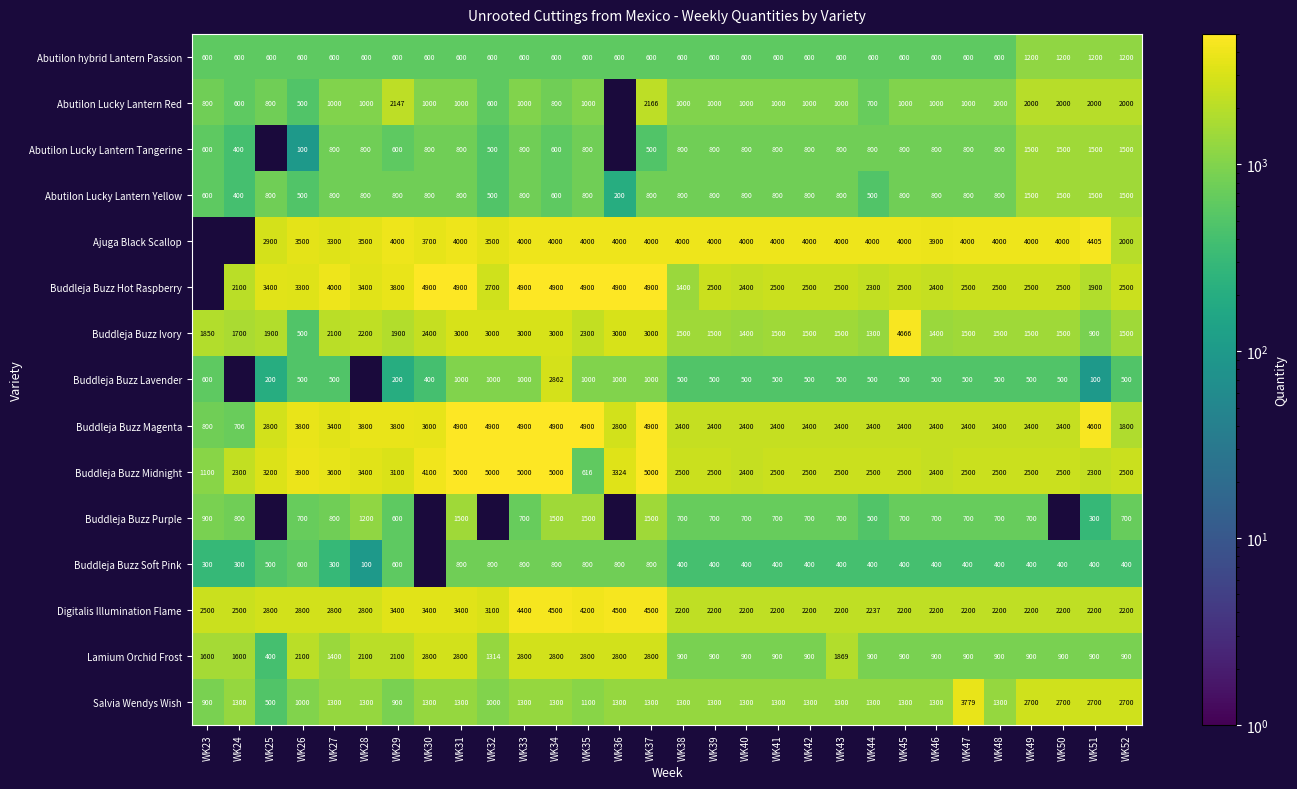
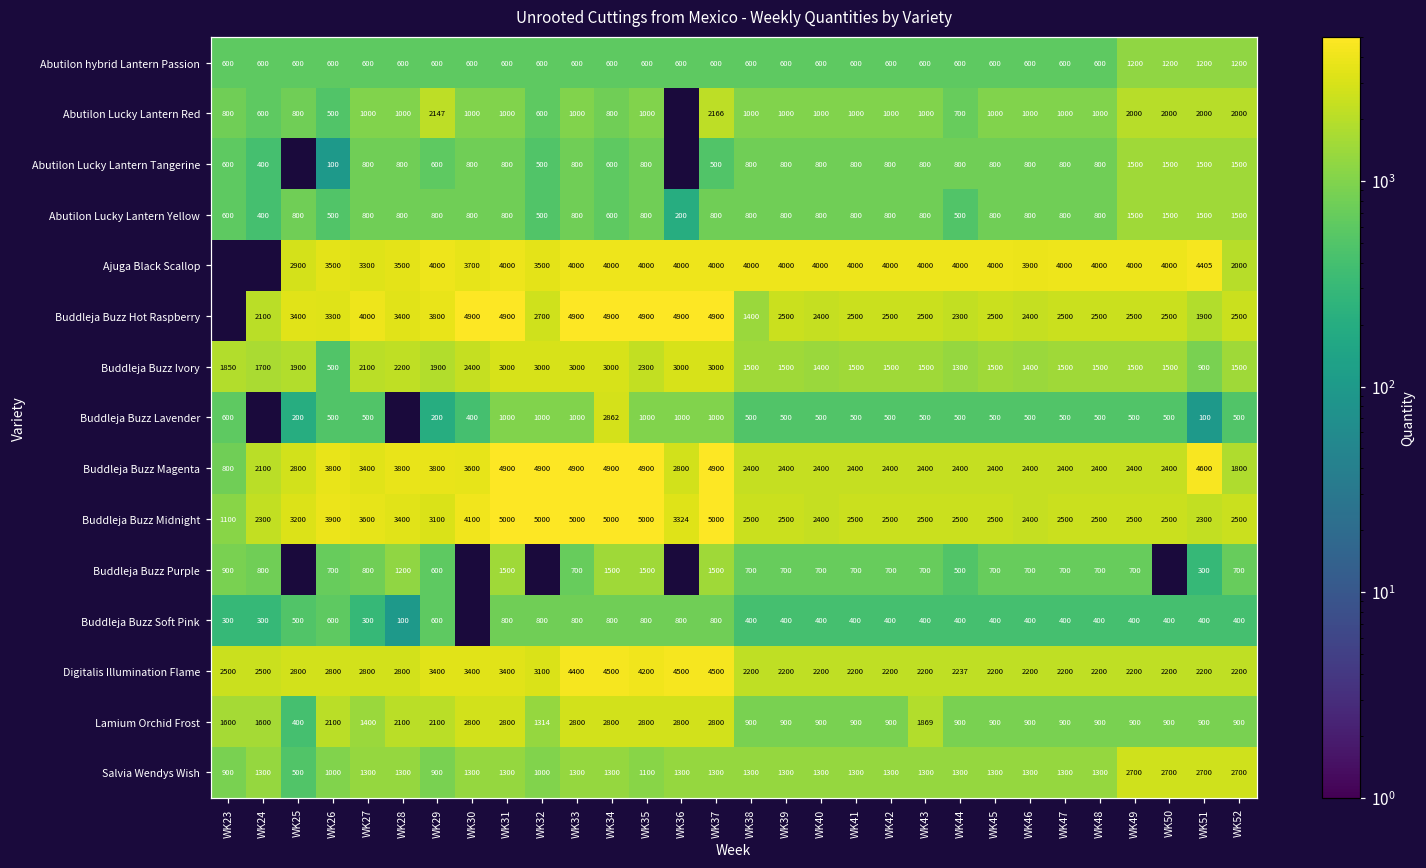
  {
    "Buddleja Buzz Ivory": {
      "WK23": 1850,
      "WK24": 1700,
      "WK25": 1900,
      "WK26": 500,
      "WK27": 2100,
      "WK28": 2200,
      "WK29": 1900,
      "WK30": 2400,
      "WK31": 3000,
      "WK32": 3000,
      "WK33": 3000,
      "WK34": 3000,
      "WK35": 2300,
      "WK36": 3000,
      "WK37": 3000,
      "WK38": 1500,
      "WK39": 1500,
      "WK40": 1400,
      "WK41": 1500,
      "WK42": 1500,
      "WK43": 1500,
      "WK44": 1300,
-     "WK45": 4666,
+     "WK45": 1500,
      "WK46": 1400,
      "WK47": 1500,
      "WK48": 1500,
      "WK49": 1500,
      "WK50": 1500,
      "WK51": 900,
      "WK52": 1500
    },
    "Buddleja Buzz Magenta": {
      "WK23": 800,
-     "WK24": 706,
+     "WK24": 2100,
      "WK25": 2800,
      "WK26": 3800,
      "WK27": 3400,
      "WK28": 3800,
      "WK29": 3800,
      "WK30": 3600,
      "WK31": 4900,
      "WK32": 4900,
      "WK33": 4900,
      "WK34": 4900,
      "WK35": 4900,
      "WK36": 2800,
      "WK37": 4900,
      "WK38": 2400,
      "WK39": 2400,
      "WK40": 2400,
      "WK41": 2400,
      "WK42": 2400,
      "WK43": 2400,
      "WK44": 2400,
      "WK45": 2400,
      "WK46": 2400,
      "WK47": 2400,
      "WK48": 2400,
      "WK49": 2400,
      "WK50": 2400,
      "WK51": 4600,
      "WK52": 1800
    },
    "Buddleja Buzz Midnight": {
      "WK23": 1100,
      "WK24": 2300,
      "WK25": 3200,
      "WK26": 3900,
      "WK27": 3600,
      "WK28": 3400,
      "WK29": 3100,
      "WK30": 4100,
      "WK31": 5000,
      "WK32": 5000,
      "WK33": 5000,
      "WK34": 5000,
-     "WK35": 616,
+     "WK35": 5000,
      "WK36": 3324,
      "WK37": 5000,
      "WK38": 2500,
      "WK39": 2500,
      "WK40": 2400,
      "WK41": 2500,
      "WK42": 2500,
      "WK43": 2500,
      "WK44": 2500,
      "WK45": 2500,
      "WK46": 2400,
      "WK47": 2500,
      "WK48": 2500,
      "WK49": 2500,
      "WK50": 2500,
      "WK51": 2300,
      "WK52": 2500
    },
    "Salvia Wendys Wish": {
      "WK23": 900,
      "WK24": 1300,
      "WK25": 500,
      "WK26": 1000,
      "WK27": 1300,
      "WK28": 1300,
      "WK29": 900,
      "WK30": 1300,
      "WK31": 1300,
      "WK32": 1000,
      "WK33": 1300,
      "WK34": 1300,
      "WK35": 1100,
      "WK36": 1300,
      "WK37": 1300,
      "WK38": 1300,
      "WK39": 1300,
      "WK40": 1300,
      "WK41": 1300,
      "WK42": 1300,
      "WK43": 1300,
      "WK44": 1300,
      "WK45": 1300,
      "WK46": 1300,
-     "WK47": 3779,
+     "WK47": 1300,
      "WK48": 1300,
      "WK49": 2700,
      "WK50": 2700,
      "WK51": 2700,
      "WK52": 2700
    }
  }
